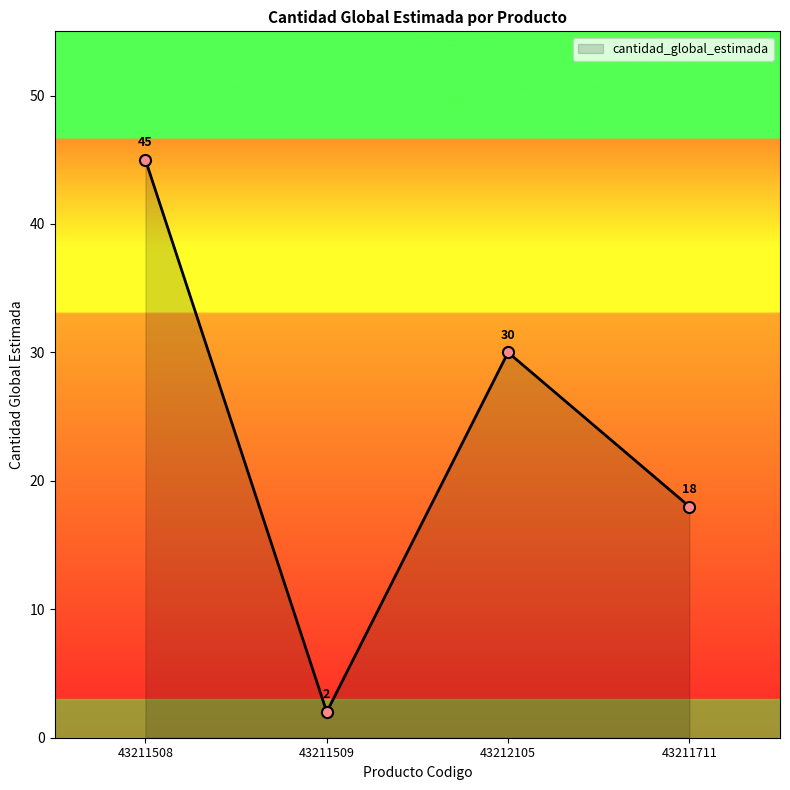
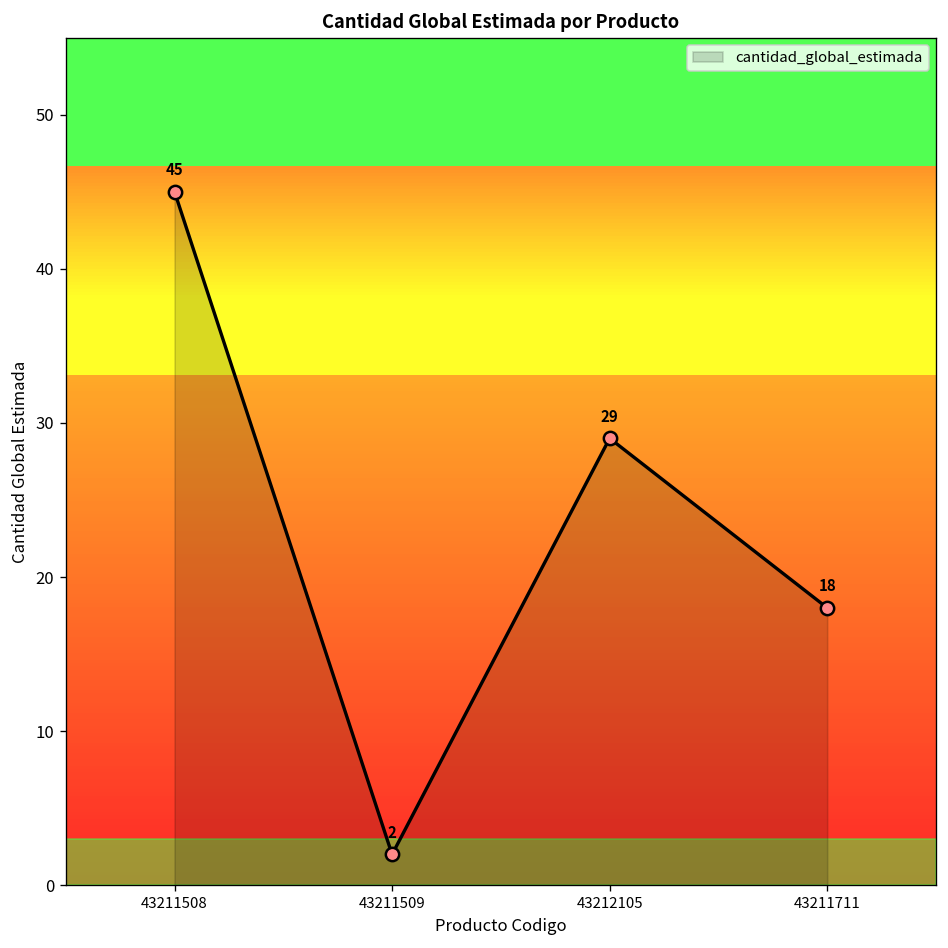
  {
    "43211508": 45,
-   "43212105": 30,
+   "43212105": 29,
    "43211711": 18
  }
